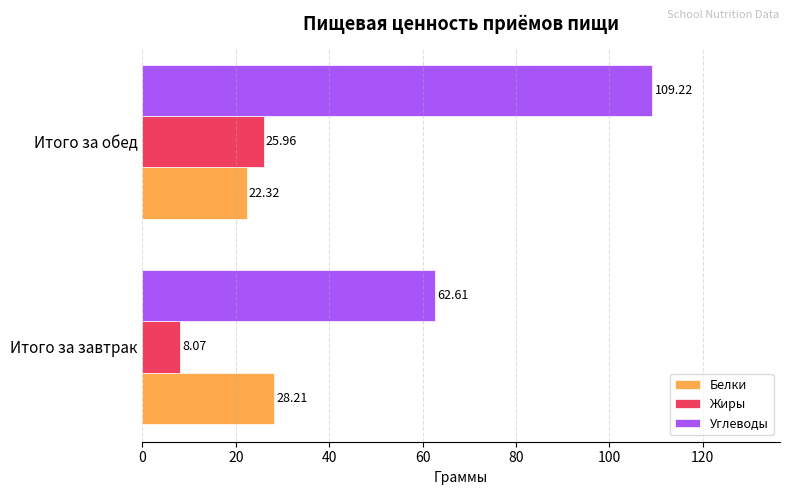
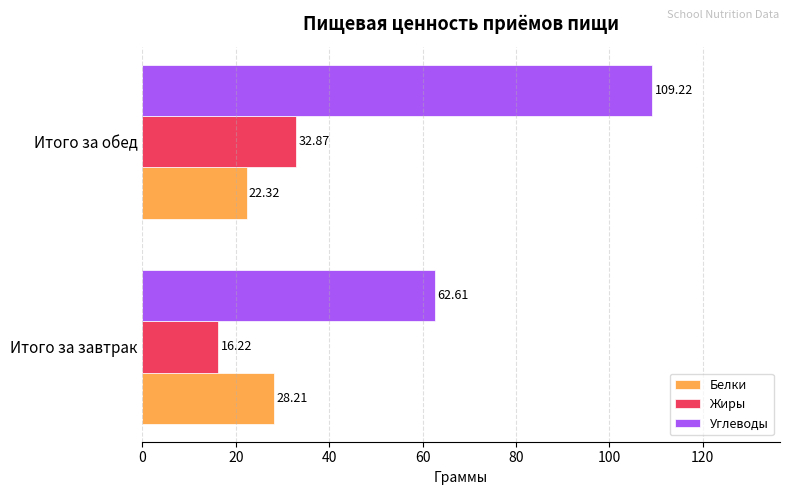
  {
    "Белки": {
      "Итого за обед": 22.32,
      "Итого за завтрак": 28.21
    },
    "Жиры": {
-     "Итого за обед": 25.96,
-     "Итого за завтрак": 8.07
+     "Итого за обед": 32.87,
+     "Итого за завтрак": 16.22
    },
    "Углеводы": {
      "Итого за обед": 109.22,
      "Итого за завтрак": 62.61
    }
  }
